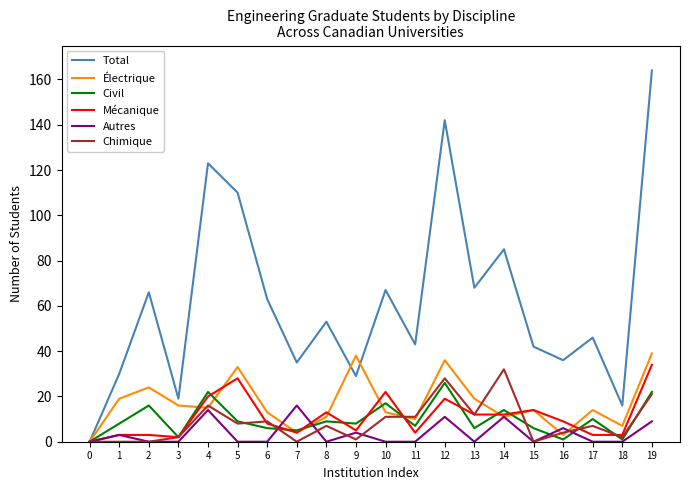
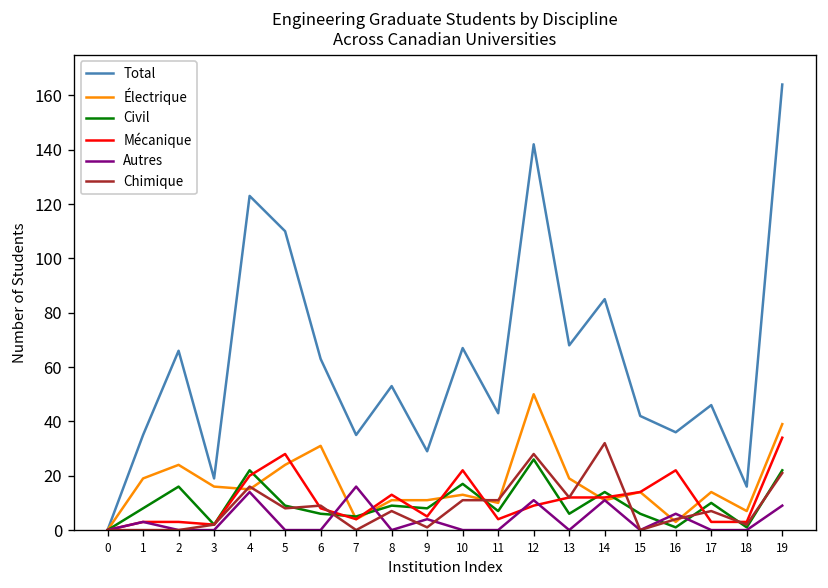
  {
    "Total": {
-     "1": 30,
+     "1": 35,
      "2": 66,
      "3": 19,
      "4": 123,
      "5": 110,
      "6": 63,
      "7": 35,
      "8": 53,
      "9": 29,
      "10": 67,
      "11": 43,
      "12": 142,
      "13": 68,
      "14": 85,
      "15": 42,
      "16": 36,
      "17": 46,
      "18": 16,
      "19": 164
    },
    "Électrique": {
      "1": 19,
      "2": 24,
      "3": 16,
-     "5": 33,
-     "6": 13,
+     "5": 24,
+     "6": 31,
      "8": 11,
-     "9": 38,
+     "9": 11,
      "10": 13,
-     "12": 36,
+     "12": 50,
      "13": 19,
      "17": 14,
      "18": 7,
      "19": 39
    },
    "Civil": {
      "1": 8,
      "2": 16,
      "4": 22,
      "6": 6,
      "8": 9,
      "9": 8,
      "10": 17,
      "11": 7,
      "12": 26,
      "13": 6,
      "14": 14,
      "15": 6,
      "16": 1,
      "17": 10
    },
    "Mécanique": {
      "2": 3,
      "4": 20,
      "5": 28,
      "8": 13,
      "10": 22,
      "11": 4,
-     "12": 19,
-     "16": 9,
+     "12": 9,
+     "16": 22,
      "17": 3,
      "19": 34
    },
    "Autres": {
      "3": 0,
      "5": 0,
      "6": 0,
      "7": 16,
      "8": 0,
      "10": 0,
      "11": 0,
      "12": 11,
      "13": 0,
      "16": 6,
      "17": 0,
      "19": 9
    },
    "Chimique": {
      "1": 0,
      "7": 0,
      "8": 7,
      "9": 1,
      "10": 11,
      "12": 28,
      "14": 32,
      "17": 7
    }
  }
